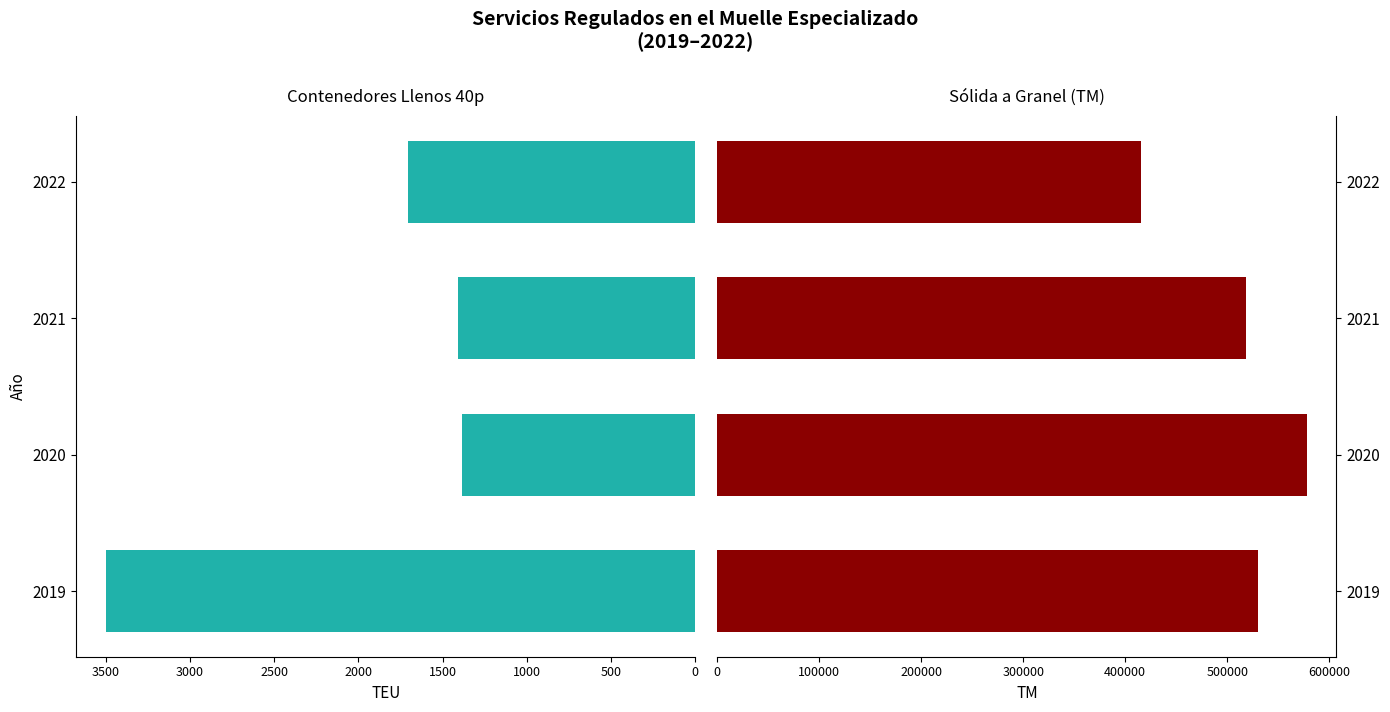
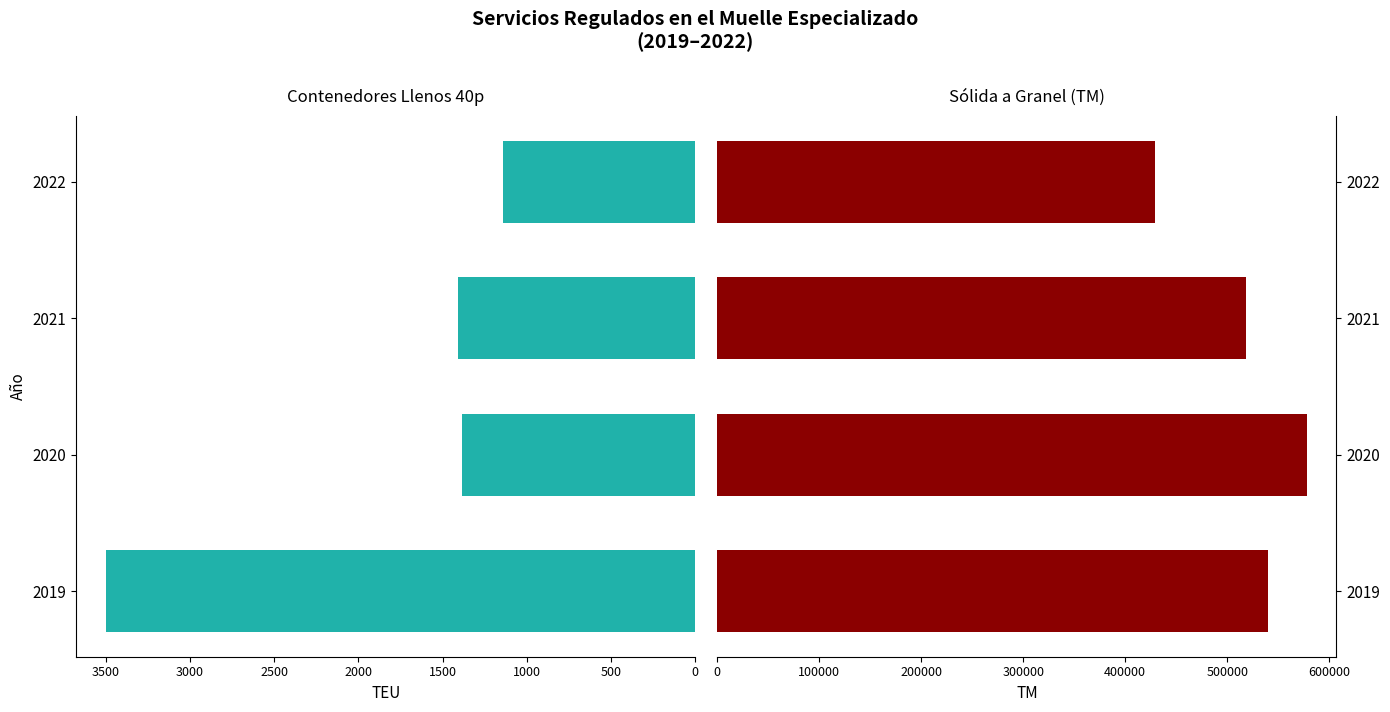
  {
    "Contenedores Llenos 40p": {
-     "2022": 1700,
+     "2022": 1140,
      "2021": 1410,
      "2020": 1390,
      "2019": 3500
    },
    "Sólida a Granel (TM)": {
-     "2022": 415000,
+     "2022": 429000,
      "2021": 518000,
      "2020": 578000,
-     "2019": 530000
+     "2019": 540000
    }
  }
